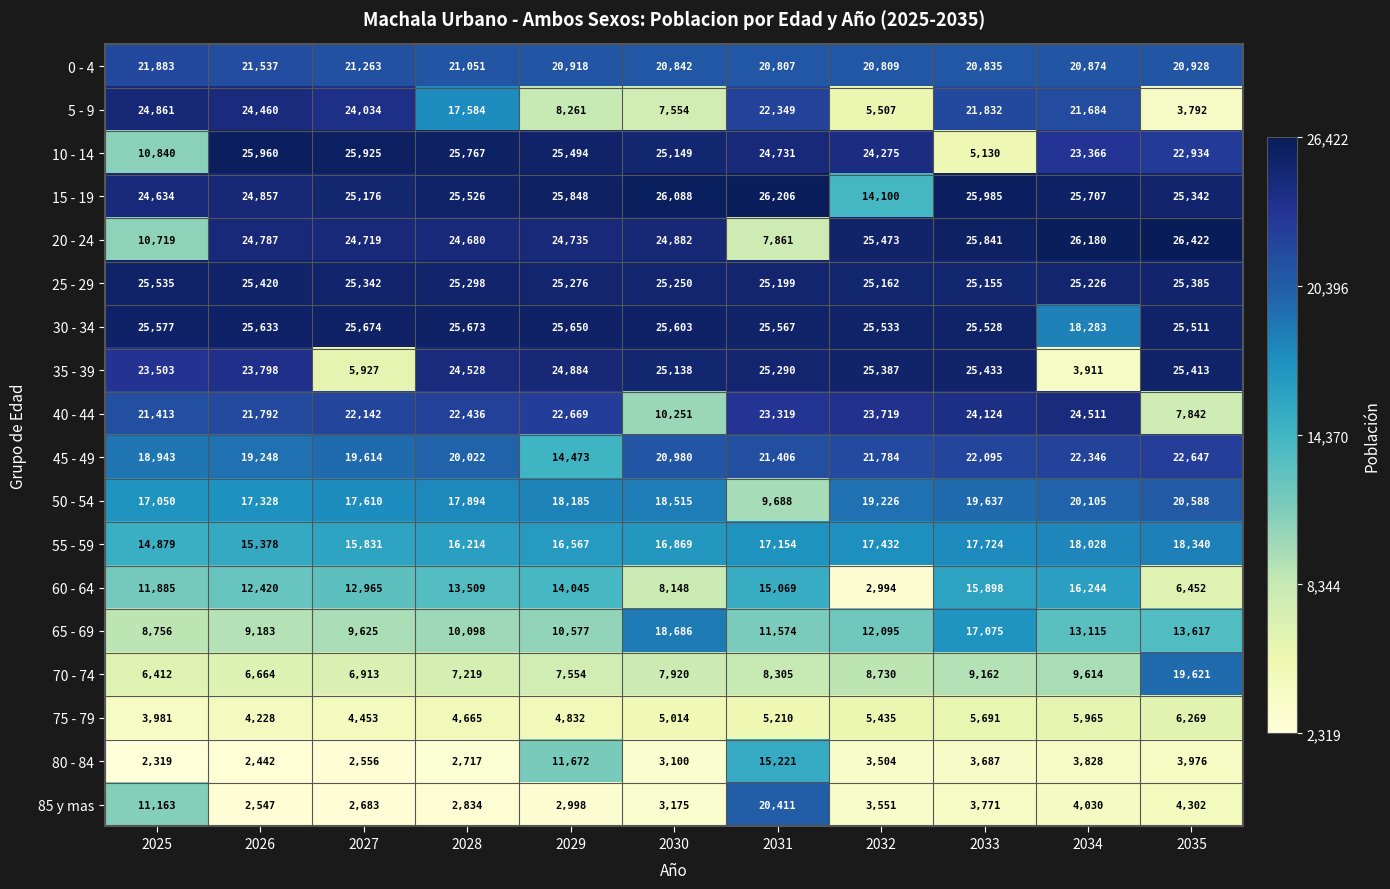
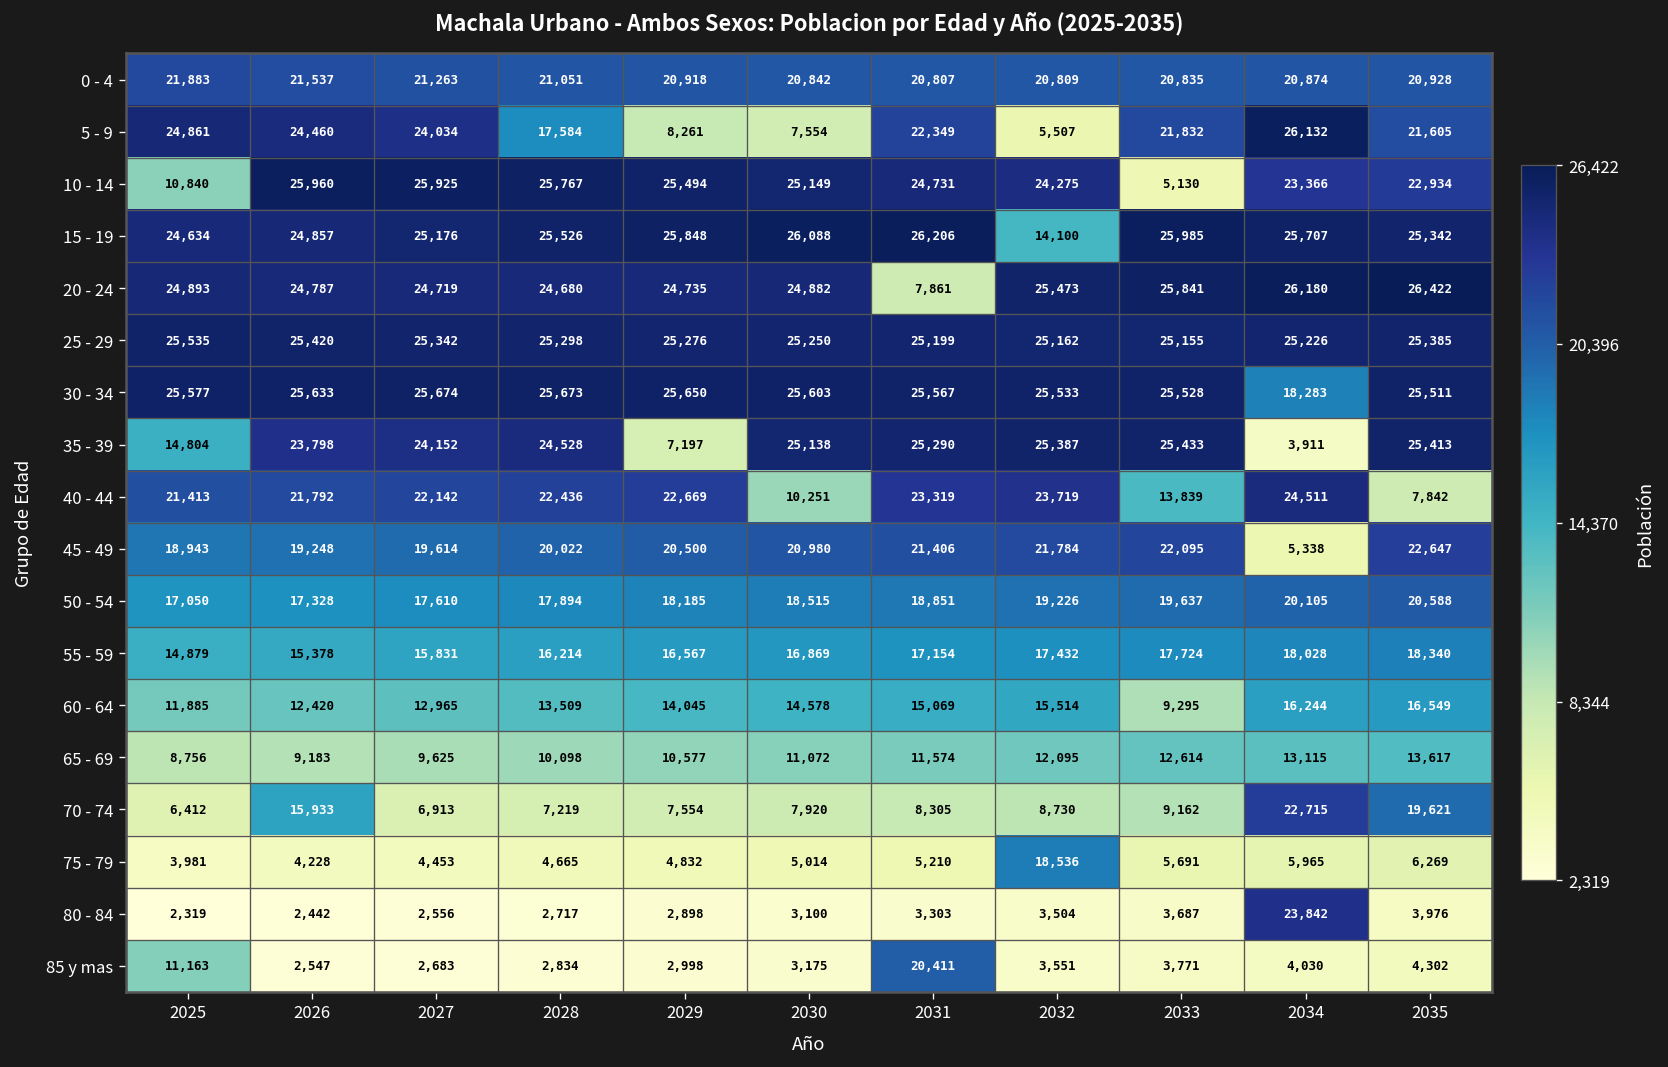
  {
    "0 - 4": {
      "2025": "21,883",
      "2026": "21,537",
      "2027": "21,263",
      "2028": "21,051",
      "2029": "20,918",
      "2030": "20,842",
      "2031": "20,807",
      "2032": "20,809",
      "2033": "20,835",
      "2034": "20,874",
      "2035": "20,928"
    },
    "5 - 9": {
      "2025": "24,861",
      "2026": "24,460",
      "2027": "24,034",
      "2028": "17,584",
      "2029": "8,261",
      "2030": "7,554",
      "2031": "22,349",
      "2032": "5,507",
      "2033": "21,832",
-     "2034": "21,684",
-     "2035": "3,792"
+     "2034": "26,132",
+     "2035": "21,605"
    },
    "10 - 14": {
      "2025": "10,840",
      "2026": "25,960",
      "2027": "25,925",
      "2028": "25,767",
      "2029": "25,494",
      "2030": "25,149",
      "2031": "24,731",
      "2032": "24,275",
      "2033": "5,130",
      "2034": "23,366",
      "2035": "22,934"
    },
    "15 - 19": {
      "2025": "24,634",
      "2026": "24,857",
      "2027": "25,176",
      "2028": "25,526",
      "2029": "25,848",
      "2030": "26,088",
      "2031": "26,206",
      "2032": "14,100",
      "2033": "25,985",
      "2034": "25,707",
      "2035": "25,342"
    },
    "20 - 24": {
-     "2025": "10,719",
+     "2025": "24,893",
      "2026": "24,787",
      "2027": "24,719",
      "2028": "24,680",
      "2029": "24,735",
      "2030": "24,882",
      "2031": "7,861",
      "2032": "25,473",
      "2033": "25,841",
      "2034": "26,180",
      "2035": "26,422"
    },
    "25 - 29": {
      "2025": "25,535",
      "2026": "25,420",
      "2027": "25,342",
      "2028": "25,298",
      "2029": "25,276",
      "2030": "25,250",
      "2031": "25,199",
      "2032": "25,162",
      "2033": "25,155",
      "2034": "25,226",
      "2035": "25,385"
    },
    "30 - 34": {
      "2025": "25,577",
      "2026": "25,633",
      "2027": "25,674",
      "2028": "25,673",
      "2029": "25,650",
      "2030": "25,603",
      "2031": "25,567",
      "2032": "25,533",
      "2033": "25,528",
      "2034": "18,283",
      "2035": "25,511"
    },
    "35 - 39": {
-     "2025": "23,503",
+     "2025": "14,804",
      "2026": "23,798",
-     "2027": "5,927",
+     "2027": "24,152",
      "2028": "24,528",
-     "2029": "24,884",
+     "2029": "7,197",
      "2030": "25,138",
      "2031": "25,290",
      "2032": "25,387",
      "2033": "25,433",
      "2034": "3,911",
      "2035": "25,413"
    },
    "40 - 44": {
      "2025": "21,413",
      "2026": "21,792",
      "2027": "22,142",
      "2028": "22,436",
      "2029": "22,669",
      "2030": "10,251",
      "2031": "23,319",
      "2032": "23,719",
-     "2033": "24,124",
+     "2033": "13,839",
      "2034": "24,511",
      "2035": "7,842"
    },
    "45 - 49": {
      "2025": "18,943",
      "2026": "19,248",
      "2027": "19,614",
      "2028": "20,022",
-     "2029": "14,473",
+     "2029": "20,500",
      "2030": "20,980",
      "2031": "21,406",
      "2032": "21,784",
      "2033": "22,095",
-     "2034": "22,346",
+     "2034": "5,338",
      "2035": "22,647"
    },
    "50 - 54": {
      "2025": "17,050",
      "2026": "17,328",
      "2027": "17,610",
      "2028": "17,894",
      "2029": "18,185",
      "2030": "18,515",
-     "2031": "9,688",
+     "2031": "18,851",
      "2032": "19,226",
      "2033": "19,637",
      "2034": "20,105",
      "2035": "20,588"
    },
    "55 - 59": {
      "2025": "14,879",
      "2026": "15,378",
      "2027": "15,831",
      "2028": "16,214",
      "2029": "16,567",
      "2030": "16,869",
      "2031": "17,154",
      "2032": "17,432",
      "2033": "17,724",
      "2034": "18,028",
      "2035": "18,340"
    },
    "60 - 64": {
      "2025": "11,885",
      "2026": "12,420",
      "2027": "12,965",
      "2028": "13,509",
      "2029": "14,045",
-     "2030": "8,148",
+     "2030": "14,578",
      "2031": "15,069",
-     "2032": "2,994",
-     "2033": "15,898",
+     "2032": "15,514",
+     "2033": "9,295",
      "2034": "16,244",
-     "2035": "6,452"
+     "2035": "16,549"
    },
    "65 - 69": {
      "2025": "8,756",
      "2026": "9,183",
      "2027": "9,625",
      "2028": "10,098",
      "2029": "10,577",
-     "2030": "18,686",
+     "2030": "11,072",
      "2031": "11,574",
      "2032": "12,095",
-     "2033": "17,075",
+     "2033": "12,614",
      "2034": "13,115",
      "2035": "13,617"
    },
    "70 - 74": {
      "2025": "6,412",
-     "2026": "6,664",
+     "2026": "15,933",
      "2027": "6,913",
      "2028": "7,219",
      "2029": "7,554",
      "2030": "7,920",
      "2031": "8,305",
      "2032": "8,730",
      "2033": "9,162",
-     "2034": "9,614",
+     "2034": "22,715",
      "2035": "19,621"
    },
    "75 - 79": {
      "2025": "3,981",
      "2026": "4,228",
      "2027": "4,453",
      "2028": "4,665",
      "2029": "4,832",
      "2030": "5,014",
      "2031": "5,210",
-     "2032": "5,435",
+     "2032": "18,536",
      "2033": "5,691",
      "2034": "5,965",
      "2035": "6,269"
    },
    "80 - 84": {
      "2025": "2,319",
      "2026": "2,442",
      "2027": "2,556",
      "2028": "2,717",
-     "2029": "11,672",
+     "2029": "2,898",
      "2030": "3,100",
-     "2031": "15,221",
+     "2031": "3,303",
      "2032": "3,504",
      "2033": "3,687",
-     "2034": "3,828",
+     "2034": "23,842",
      "2035": "3,976"
    },
    "85 y mas": {
      "2025": "11,163",
      "2026": "2,547",
      "2027": "2,683",
      "2028": "2,834",
      "2029": "2,998",
      "2030": "3,175",
      "2031": "20,411",
      "2032": "3,551",
      "2033": "3,771",
      "2034": "4,030",
      "2035": "4,302"
    }
  }
